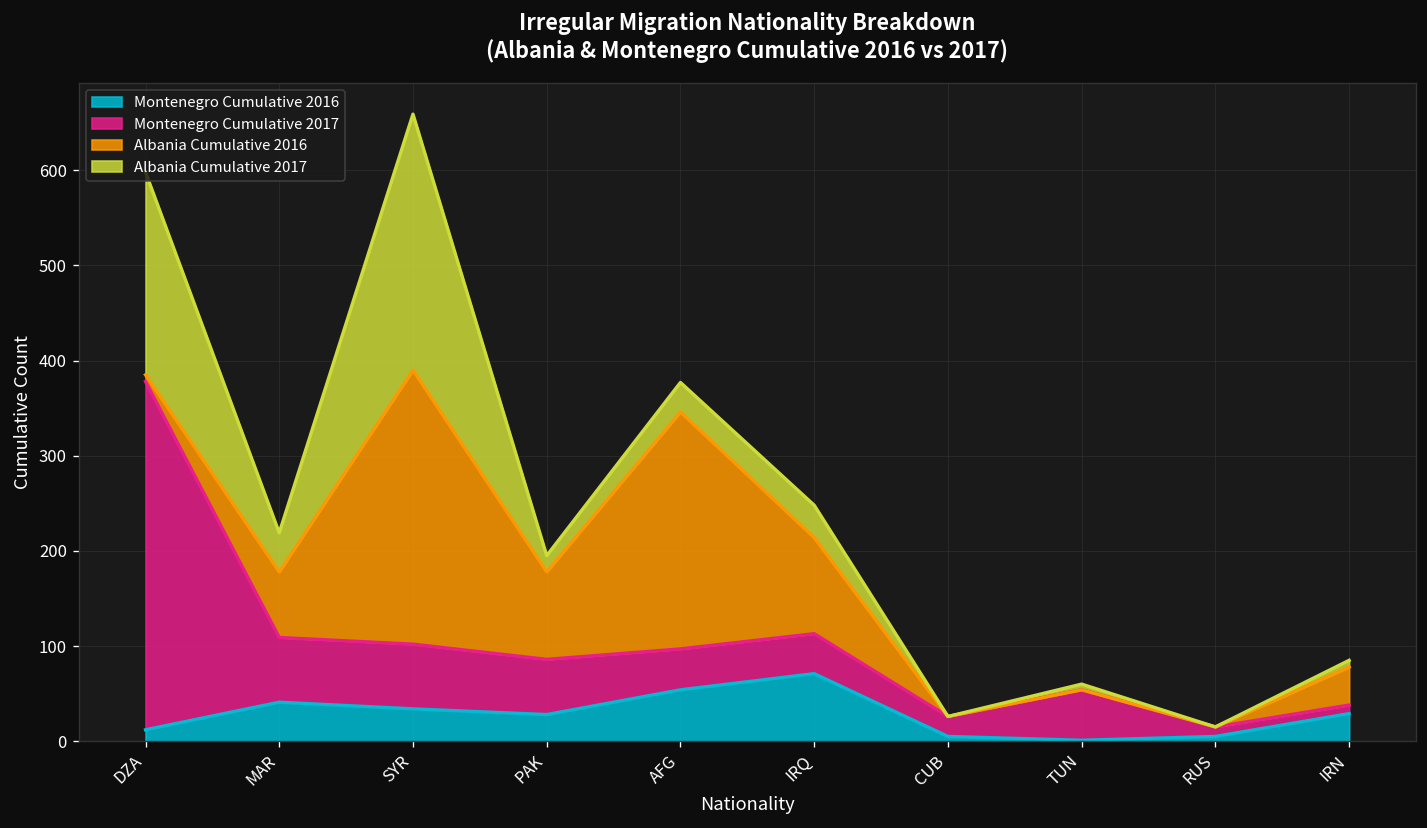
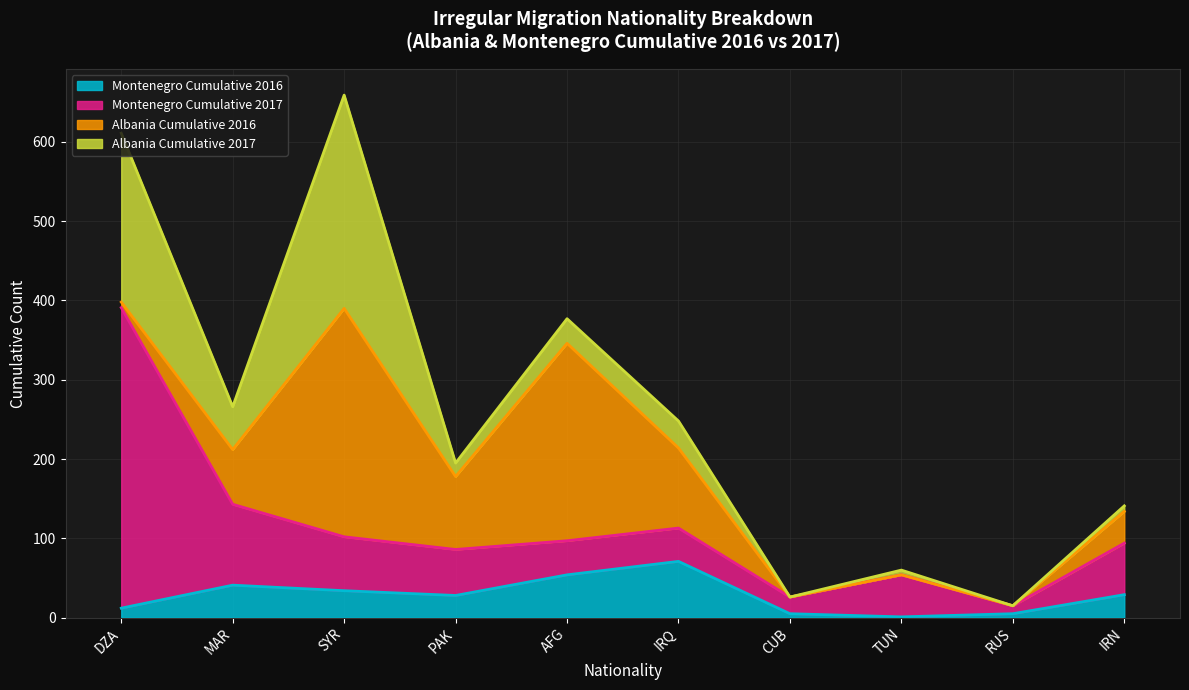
  {
    "Montenegro Cumulative 2016": {
      "DZA": 10,
      "MAR": 40,
      "SYR": 30,
      "PAK": 30,
      "AFG": 50,
      "IRQ": 70,
      "CUB": 10,
      "TUN": 0,
      "RUS": 10,
      "IRN": 30
    },
    "Montenegro Cumulative 2017": {
-     "DZA": 370,
-     "MAR": 70,
+     "DZA": 380,
+     "MAR": 100,
      "SYR": 70,
      "PAK": 60,
      "AFG": 40,
      "IRQ": 40,
-     "IRN": 10
+     "IRN": 70
    },
    "Albania Cumulative 2016": {
      "DZA": 10,
      "MAR": 70,
      "SYR": 290,
      "PAK": 90,
      "AFG": 250,
      "IRQ": 100,
      "IRN": 40
    },
    "Albania Cumulative 2017": {
-     "MAR": 40,
+     "MAR": 50,
      "SYR": 270,
      "PAK": 20,
      "AFG": 30,
      "IRQ": 30,
      "TUN": 10,
      "IRN": 10
    }
  }
